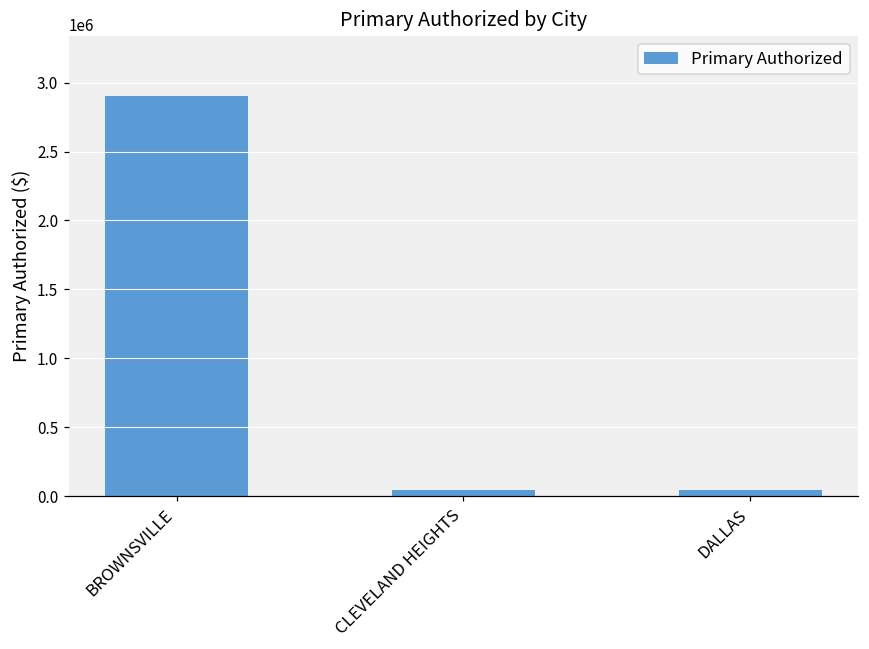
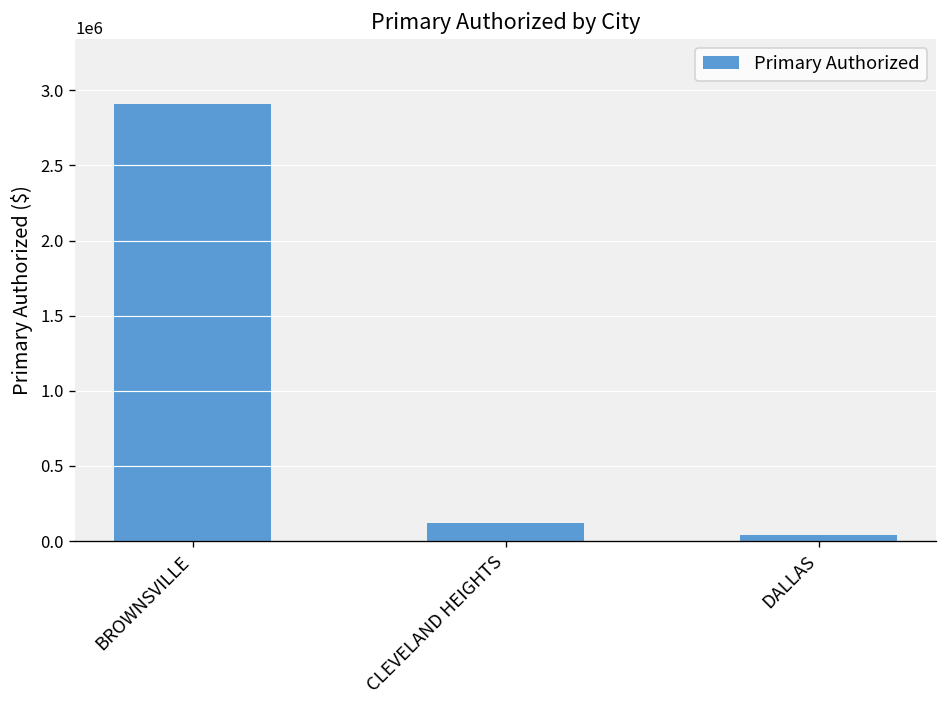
  {
    "BROWNSVILLE": 2910000,
-   "CLEVELAND HEIGHTS": 40000,
+   "CLEVELAND HEIGHTS": 120000,
    "DALLAS": 40000
  }
